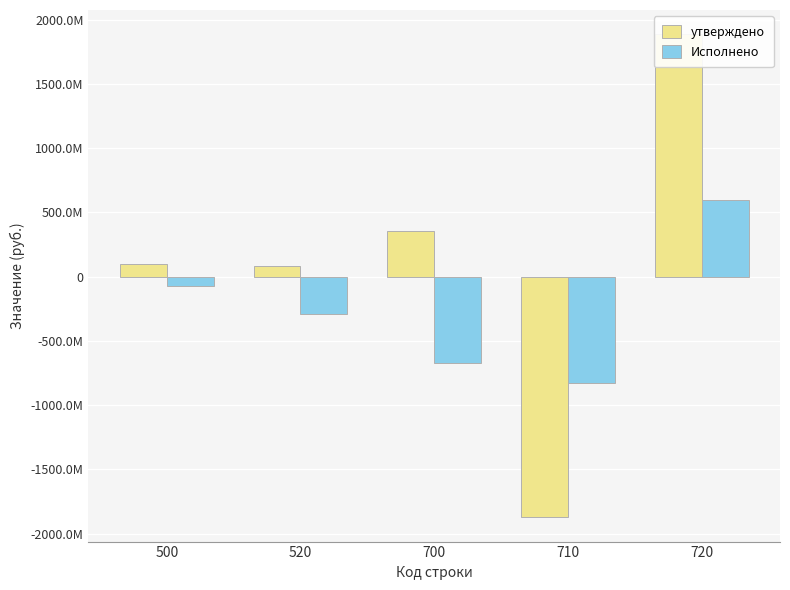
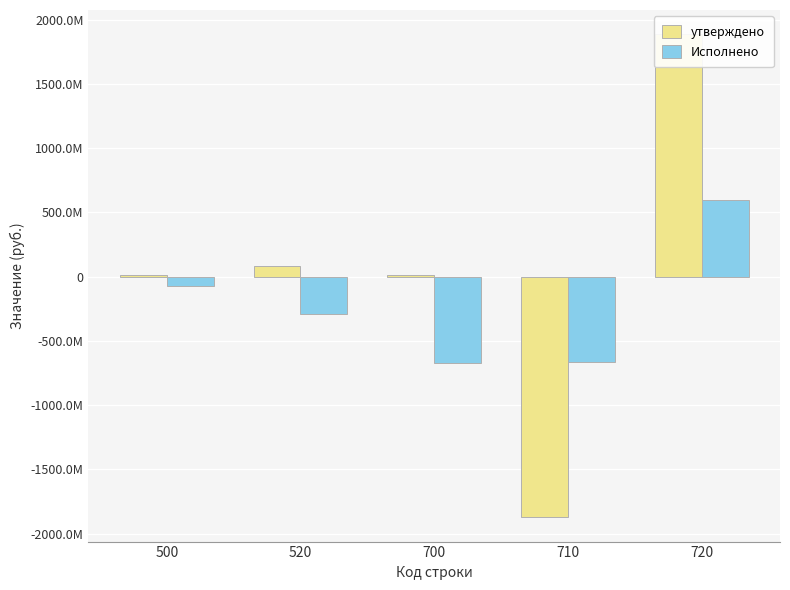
  {
    "утверждено": {
-     "500": 100000000,
+     "500": 20000000,
      "520": 80000000,
-     "700": 360000000,
+     "700": 10000000,
      "710": -1870000000
    },
    "Исполнено": {
      "500": -70000000,
      "520": -290000000,
      "700": -670000000,
-     "710": -830000000,
+     "710": -660000000,
      "720": 600000000
    }
  }
